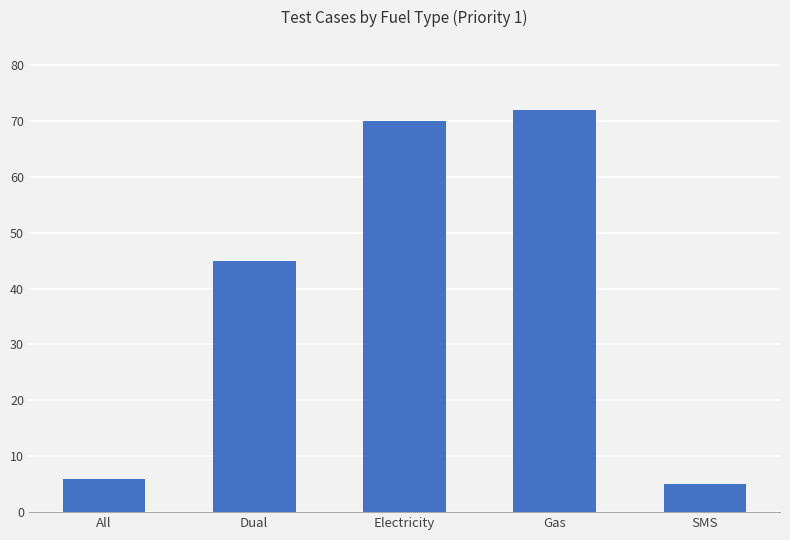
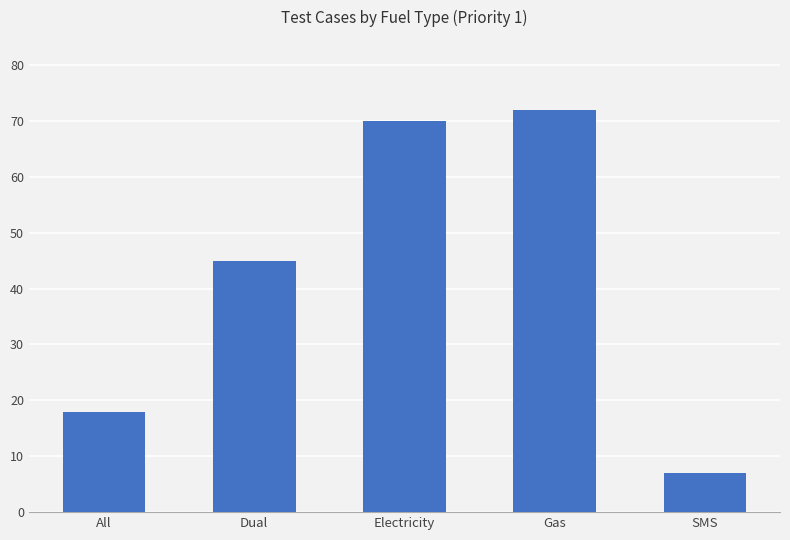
  {
-   "All": 6,
+   "All": 18,
    "Dual": 45,
    "Electricity": 70,
    "Gas": 72,
-   "SMS": 5
+   "SMS": 7
  }
